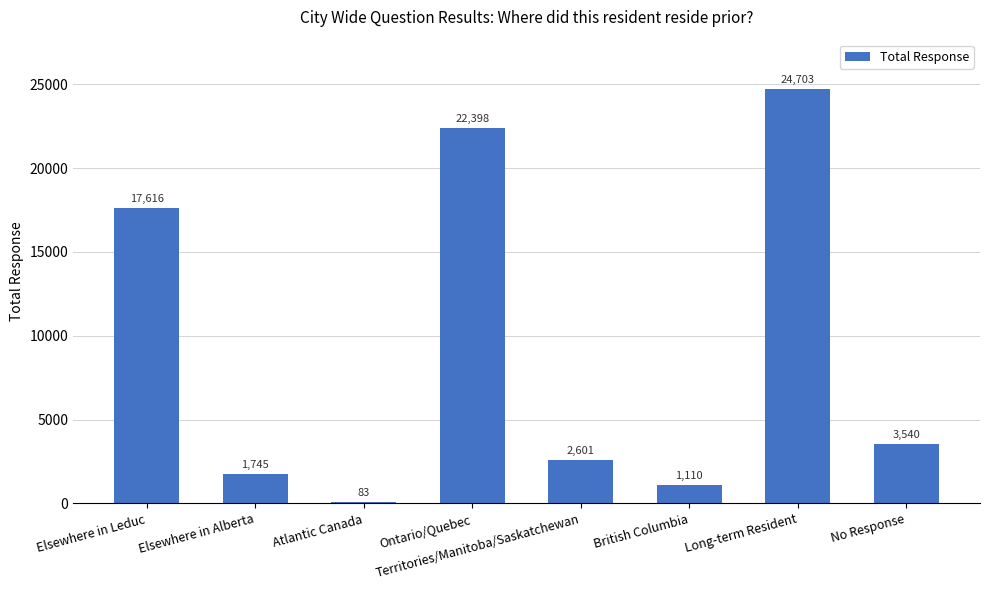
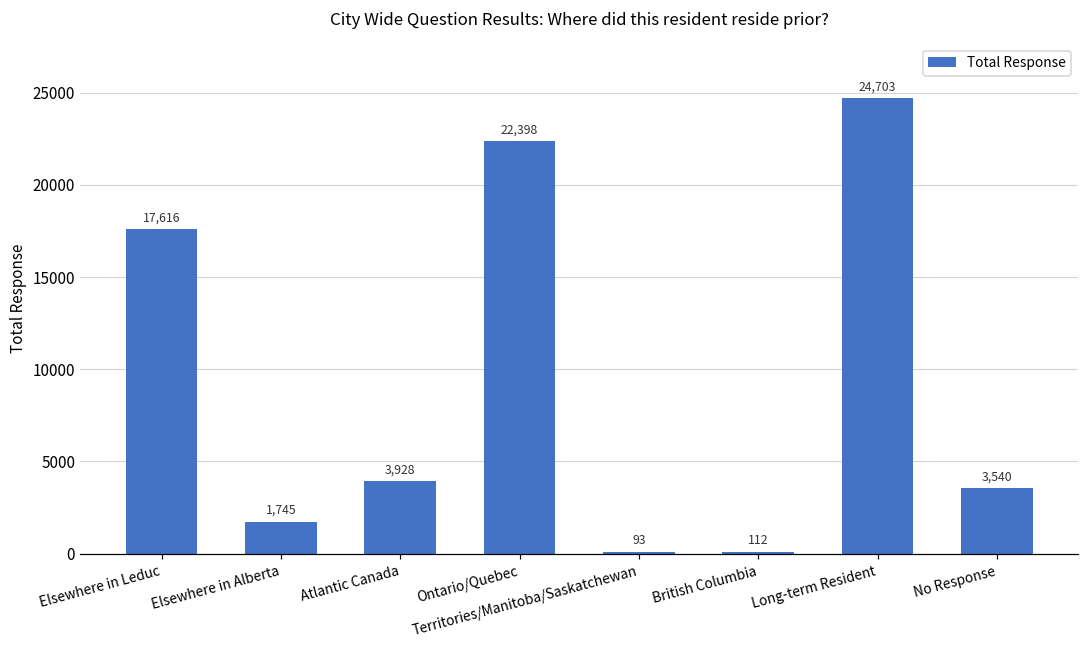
  {
    "Elsewhere in Leduc": "17,616",
    "Elsewhere in Alberta": "1,745",
-   "Atlantic Canada": "83",
+   "Atlantic Canada": "3,928",
    "Ontario/Quebec": "22,398",
-   "Territories/Manitoba/Saskatchewan": "2,601",
-   "British Columbia": "1,110",
+   "Territories/Manitoba/Saskatchewan": "93",
+   "British Columbia": "112",
    "Long-term Resident": "24,703",
    "No Response": "3,540"
  }
